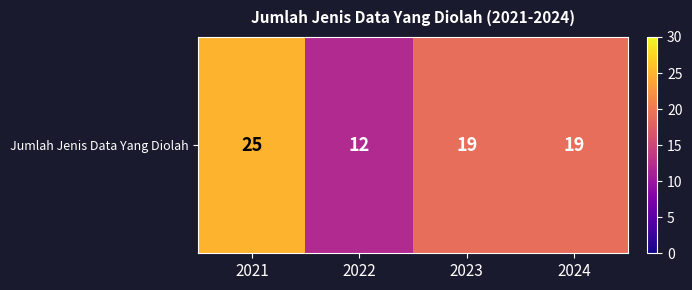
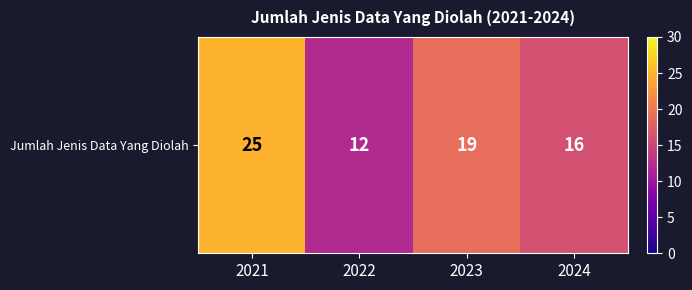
  {
    "Jumlah Jenis Data Yang Diolah": {
      "2021": 25,
      "2022": 12,
      "2023": 19,
-     "2024": 19
+     "2024": 16
    }
  }
